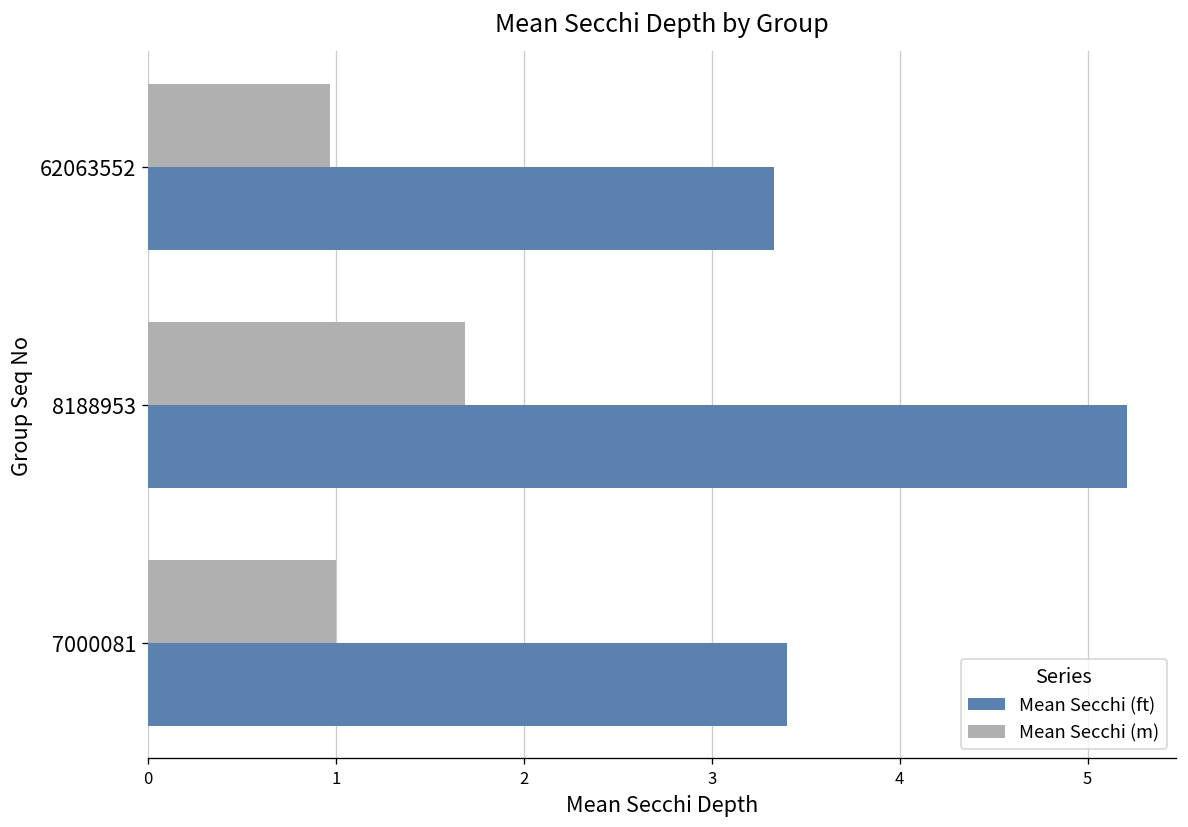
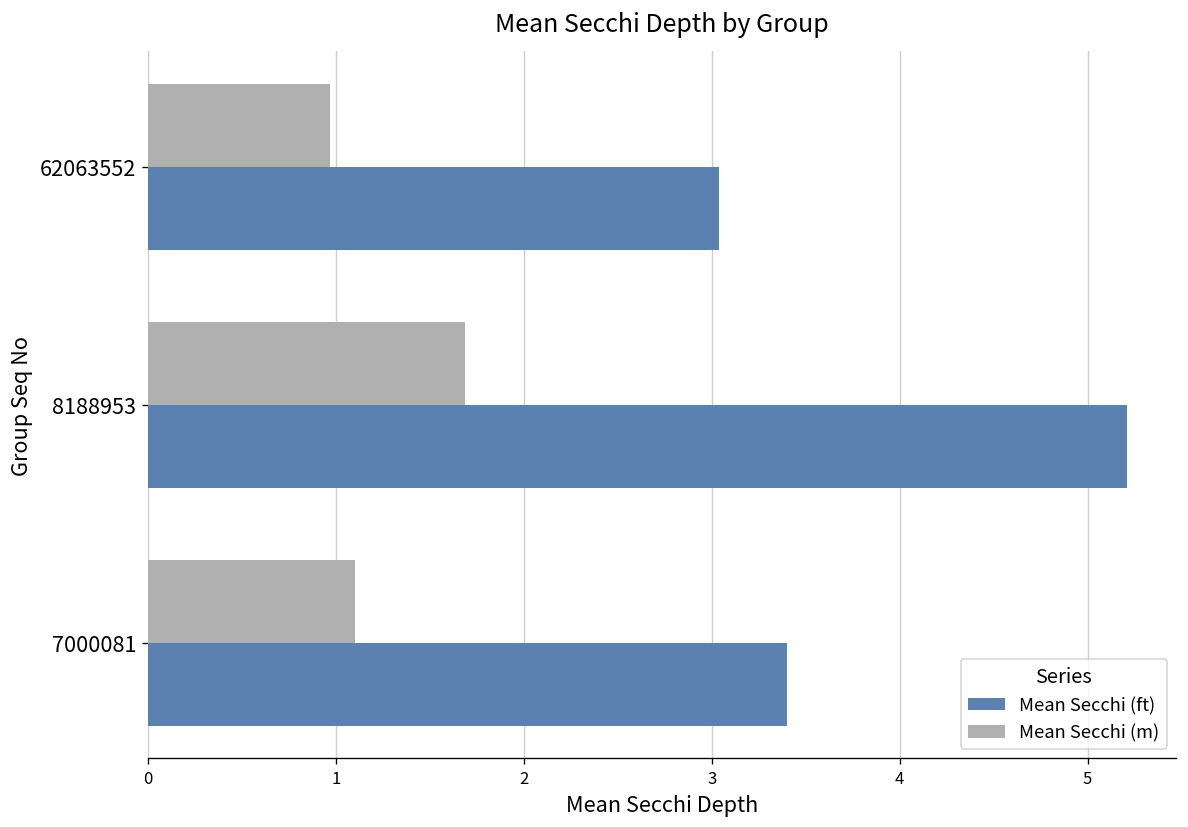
  {
    "Mean Secchi (ft)": {
-     "62063552": 3.33,
+     "62063552": 3.04,
      "8188953": 5.21,
      "7000081": 3.40
    },
    "Mean Secchi (m)": {
      "62063552": 0.97,
      "8188953": 1.7,
-     "7000081": 1.0
+     "7000081": 1.1
    }
  }
